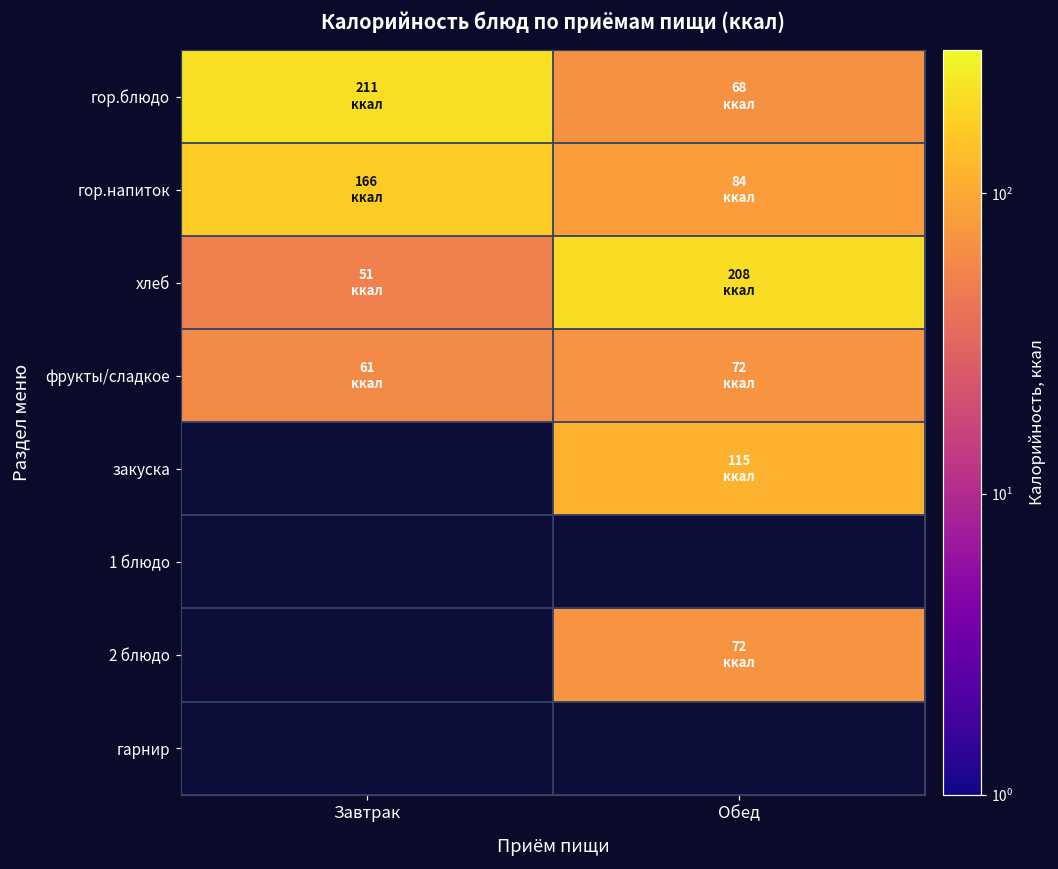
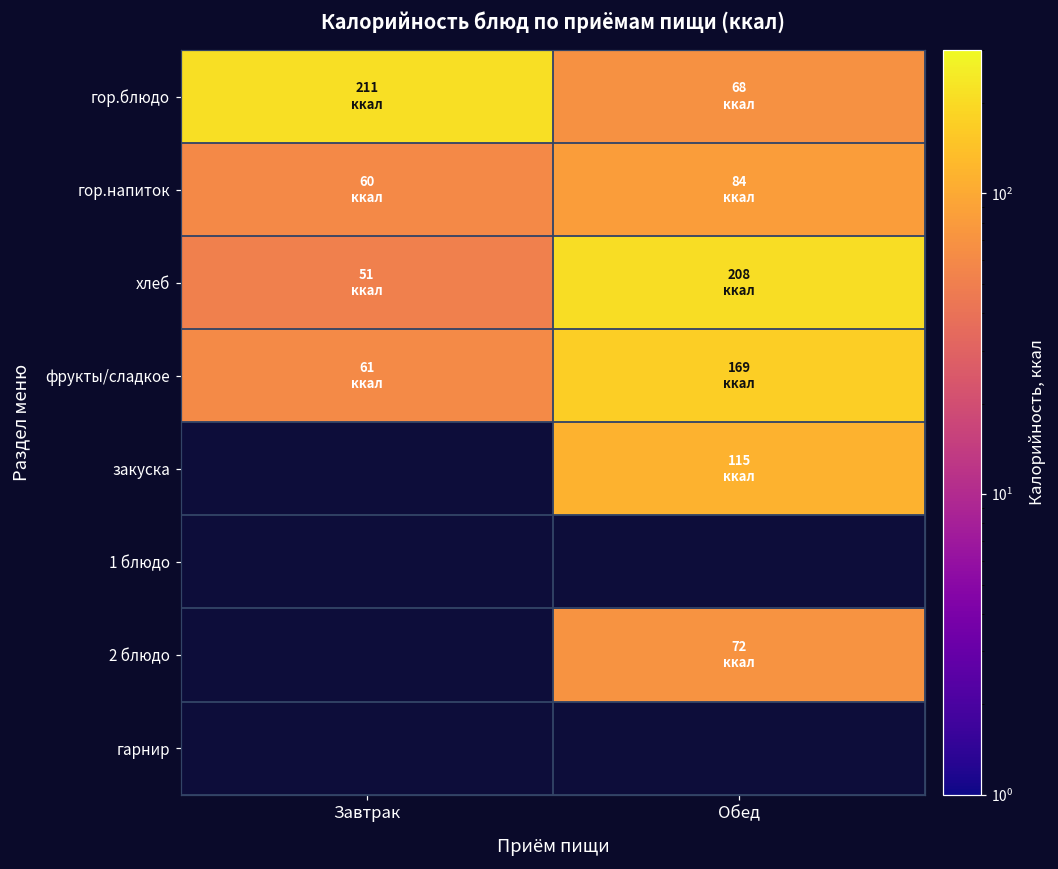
  {
    "гор.блюдо": {
      "Завтрак": 211,
      "Обед": 68
    },
    "гор.напиток": {
-     "Завтрак": 166,
+     "Завтрак": 60,
      "Обед": 84
    },
    "хлеб": {
      "Завтрак": 51,
      "Обед": 208
    },
    "фрукты/сладкое": {
      "Завтрак": 61,
-     "Обед": 72
+     "Обед": 169
    },
    "закуска": {
      "Обед": 115
    },
    "2 блюдо": {
      "Обед": 72
    }
  }
